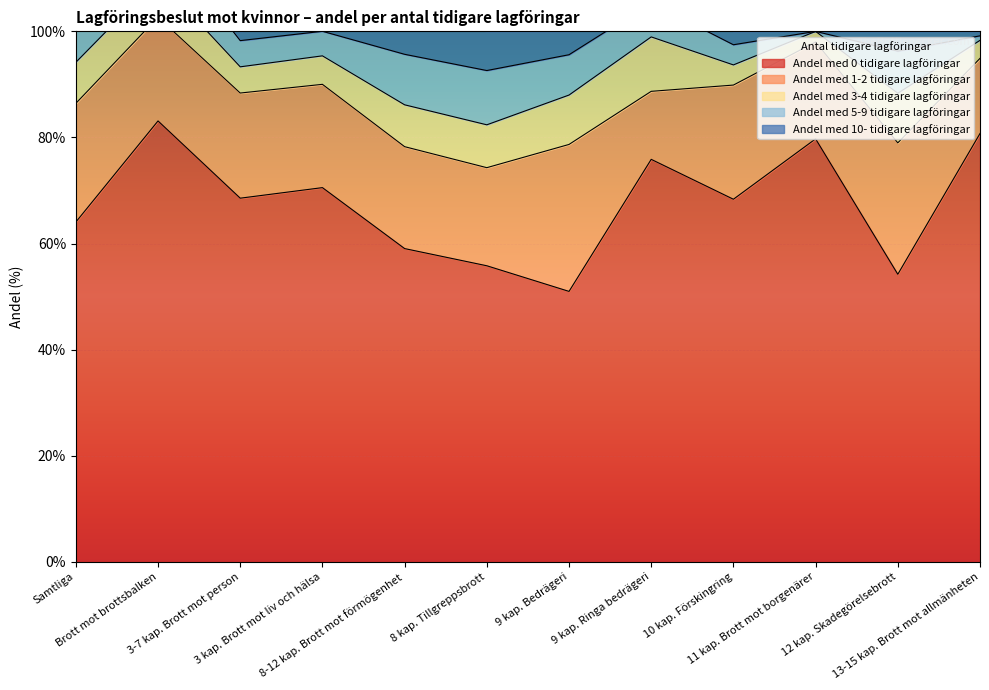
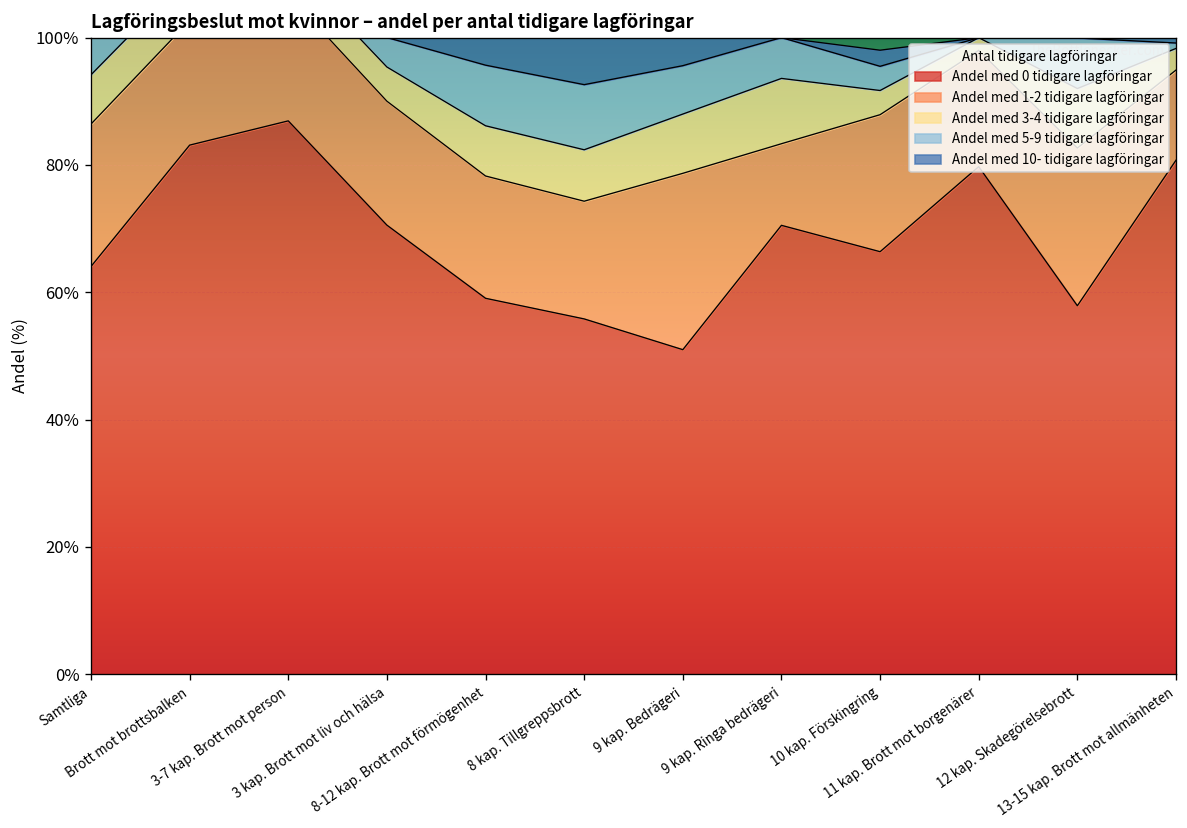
  {
    "Andel med 0 tidigare lagföringar": {
      "Samtliga": "64%",
      "Brott mot brottsbalken": "83%",
-     "3-7 kap. Brott mot person": "69%",
+     "3-7 kap. Brott mot person": "87%",
      "3 kap. Brott mot liv och hälsa": "71%",
      "8-12 kap. Brott mot förmögenhet": "59%",
      "8 kap. Tillgreppsbrott": "56%",
      "9 kap. Bedrägeri": "51%",
-     "9 kap. Ringa bedrägeri": "76%",
-     "10 kap. Förskingring": "68%",
-     "12 kap. Skadegörelsebrott": "54%",
+     "9 kap. Ringa bedrägeri": "71%",
+     "10 kap. Förskingring": "66%",
+     "12 kap. Skadegörelsebrott": "58%",
      "13-15 kap. Brott mot allmänheten": "81%"
    },
    "Andel med 1-2 tidigare lagföringar": {
      "Samtliga": "22%",
      "3 kap. Brott mot liv och hälsa": "19%",
      "8-12 kap. Brott mot förmögenhet": "19%",
      "8 kap. Tillgreppsbrott": "18%",
      "9 kap. Bedrägeri": "28%",
      "9 kap. Ringa bedrägeri": "13%",
      "10 kap. Förskingring": "22%",
      "13-15 kap. Brott mot allmänheten": "14%"
    },
    "Andel med 3-4 tidigare lagföringar": {
      "Samtliga": "8%",
      "3 kap. Brott mot liv och hälsa": "5%",
      "8-12 kap. Brott mot förmögenhet": "8%",
      "8 kap. Tillgreppsbrott": "8%",
      "9 kap. Bedrägeri": "9%",
      "9 kap. Ringa bedrägeri": "10%",
      "10 kap. Förskingring": "4%",
      "13-15 kap. Brott mot allmänheten": "3%"
    },
    "Andel med 5-9 tidigare lagföringar": {
      "3 kap. Brott mot liv och hälsa": "5%",
      "8-12 kap. Brott mot förmögenhet": "10%",
      "8 kap. Tillgreppsbrott": "10%",
      "9 kap. Bedrägeri": "8%",
      "10 kap. Förskingring": "4%",
      "13-15 kap. Brott mot allmänheten": "1%"
    },
    "Andel med 10- tidigare lagföringar": {
      "8 kap. Tillgreppsbrott": "7%",
      "9 kap. Bedrägeri": "4%",
      "10 kap. Förskingring": "3%",
      "13-15 kap. Brott mot allmänheten": "1%"
    }
  }
